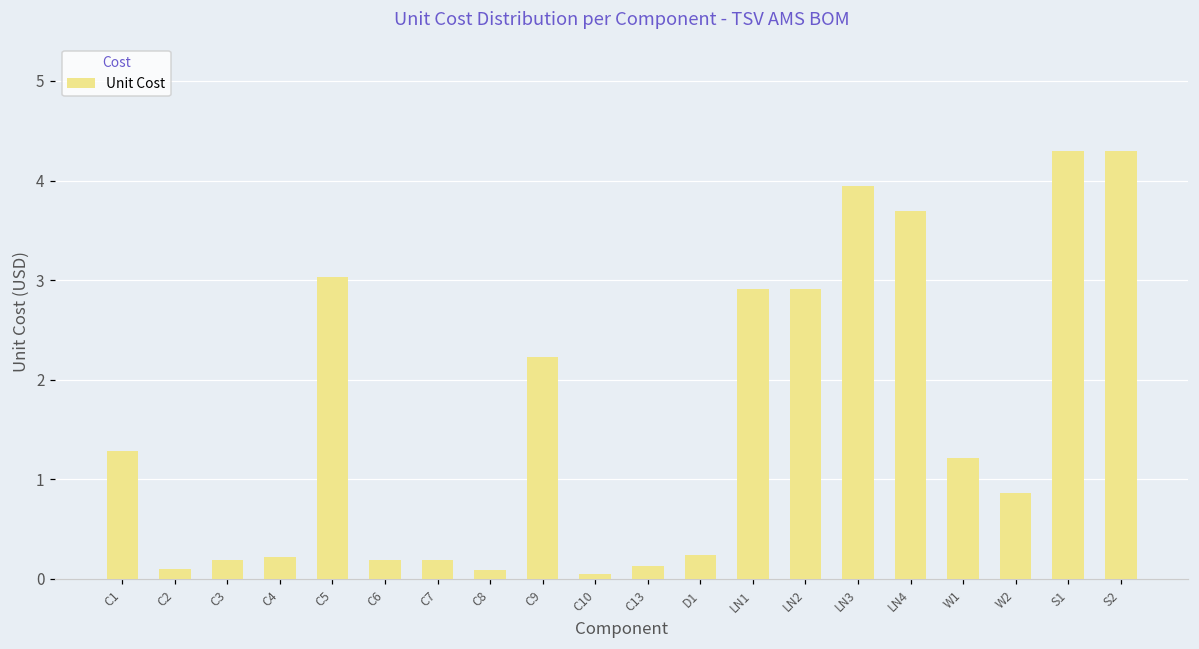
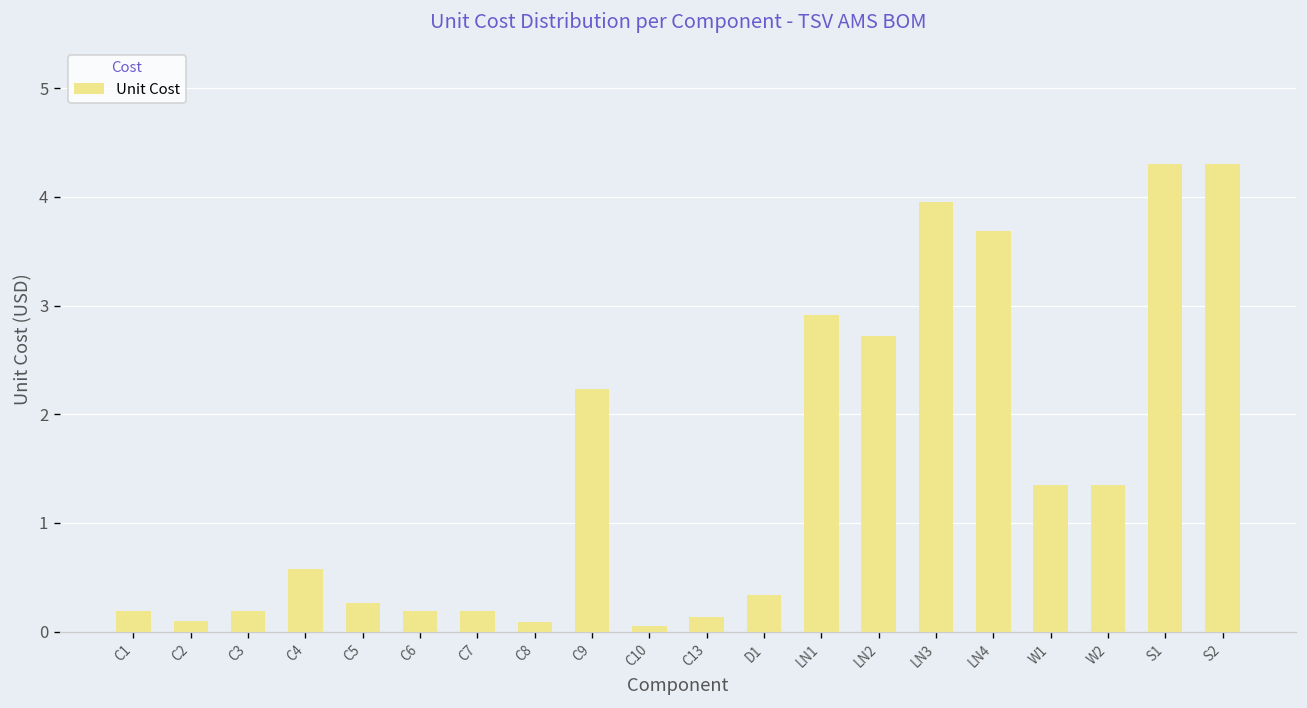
  {
-   "C1": 1.3,
+   "C1": 0.2,
    "C2": 0.1,
    "C3": 0.2,
-   "C4": 0.2,
-   "C5": 3.0,
+   "C4": 0.6,
+   "C5": 0.3,
    "C6": 0.2,
    "C7": 0.2,
    "C8": 0.1,
    "C9": 2.2,
    "C10": 0.1,
    "C13": 0.1,
-   "D1": 0.2,
+   "D1": 0.3,
    "LN1": 2.9,
-   "LN2": 2.9,
+   "LN2": 2.7,
    "LN3": 4.0,
    "LN4": 3.7,
-   "W1": 1.2,
-   "W2": 0.9,
+   "W1": 1.4,
+   "W2": 1.4,
    "S1": 4.3,
    "S2": 4.3
  }
